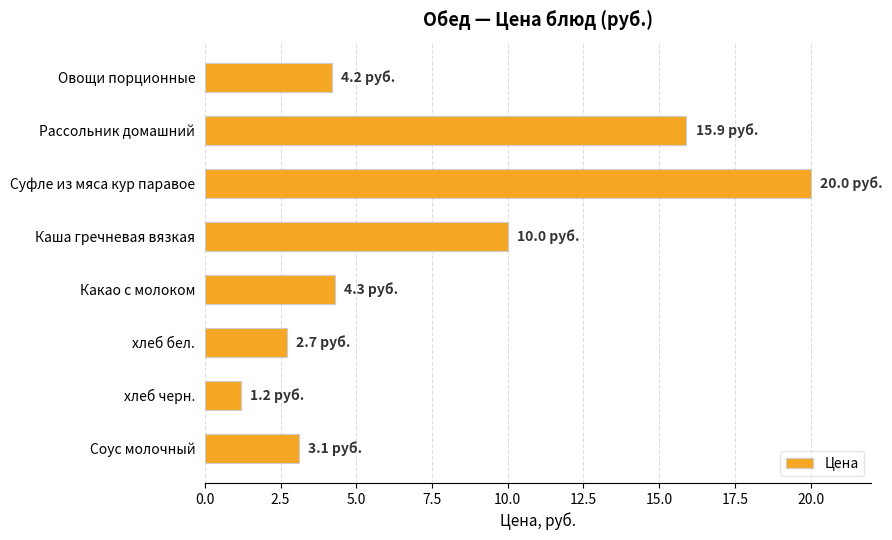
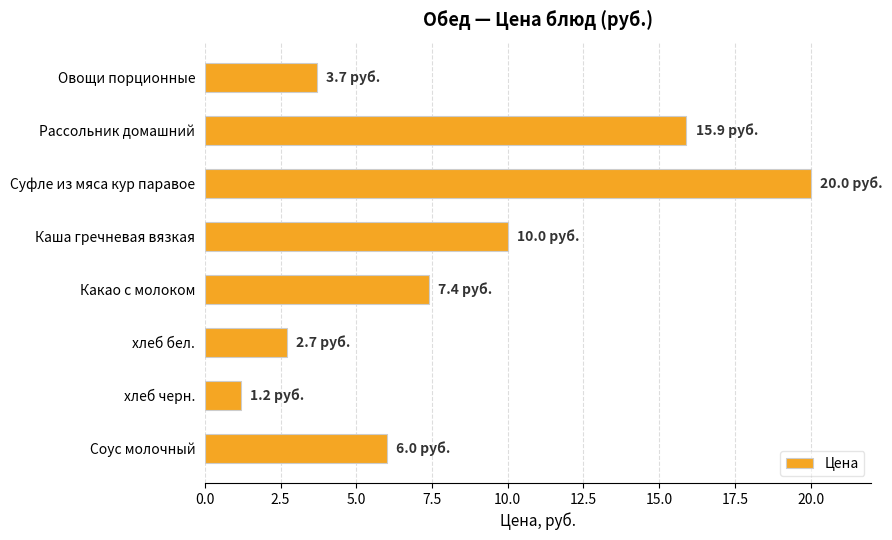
  {
-   "Овощи порционные": 4.2,
+   "Овощи порционные": 3.7,
    "Рассольник домашний": 15.9,
    "Суфле из мяса кур паравое": 20.0,
    "Каша гречневая вязкая": 10.0,
-   "Какао с молоком": 4.3,
+   "Какао с молоком": 7.4,
    "хлеб бел.": 2.7,
    "хлеб черн.": 1.2,
-   "Соус молочный": 3.1
+   "Соус молочный": 6.0
  }
